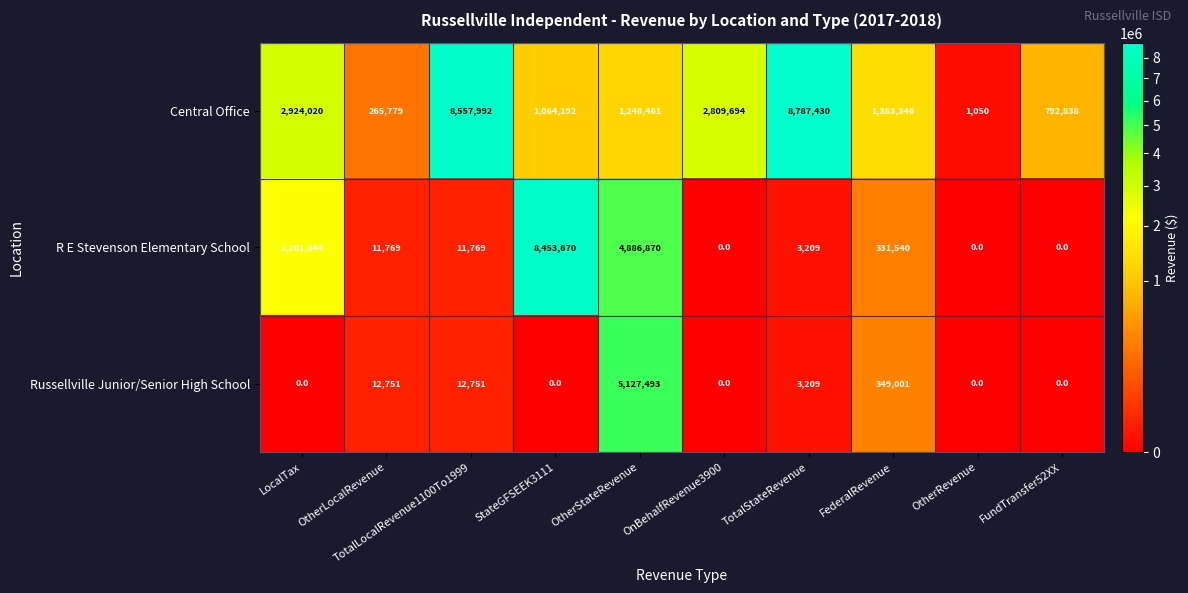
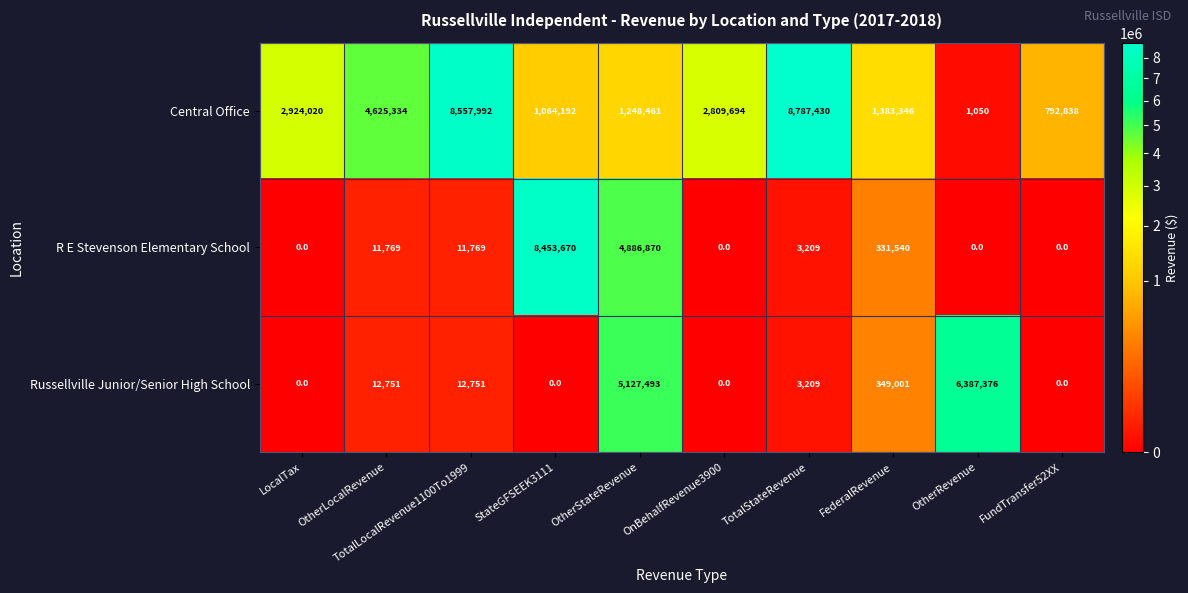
  {
    "Central Office": {
      "LocalTax": "2,924,020",
-     "OtherLocalRevenue": "265,779",
+     "OtherLocalRevenue": "4,625,334",
      "TotalLocalRevenue1100To1999": "8,557,992",
      "StateGFSEEK3111": "1,064,192",
      "OtherStateRevenue": "1,248,461",
      "OnBehalfRevenue3900": "2,809,694",
      "TotalStateRevenue": "8,787,430",
      "FederalRevenue": "1,383,346",
      "OtherRevenue": "1,050",
      "FundTransfer52XX": "792,838"
    },
    "R E Stevenson Elementary School": {
-     "LocalTax": "2,201,844",
+     "LocalTax": "0.0",
      "OtherLocalRevenue": "11,769",
      "TotalLocalRevenue1100To1999": "11,769",
      "StateGFSEEK3111": "8,453,670",
      "OtherStateRevenue": "4,886,870",
      "OnBehalfRevenue3900": "0.0",
      "TotalStateRevenue": "3,209",
      "FederalRevenue": "331,540",
      "OtherRevenue": "0.0",
      "FundTransfer52XX": "0.0"
    },
    "Russellville Junior/Senior High School": {
      "LocalTax": "0.0",
      "OtherLocalRevenue": "12,751",
      "TotalLocalRevenue1100To1999": "12,751",
      "StateGFSEEK3111": "0.0",
      "OtherStateRevenue": "5,127,493",
      "OnBehalfRevenue3900": "0.0",
      "TotalStateRevenue": "3,209",
      "FederalRevenue": "349,001",
-     "OtherRevenue": "0.0",
+     "OtherRevenue": "6,387,376",
      "FundTransfer52XX": "0.0"
    }
  }
